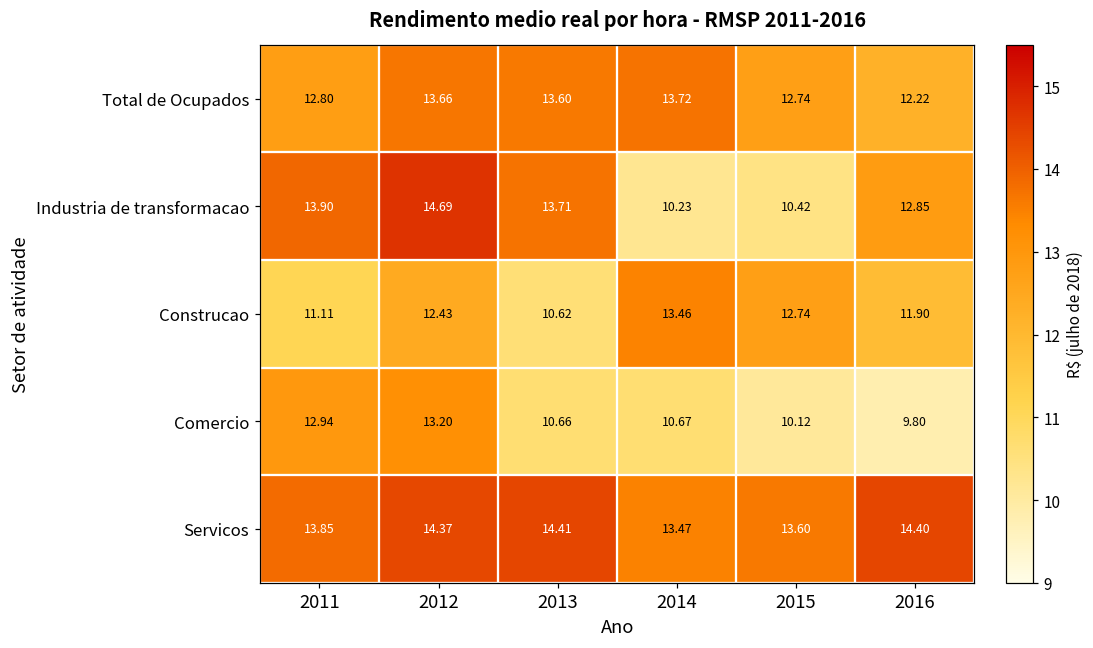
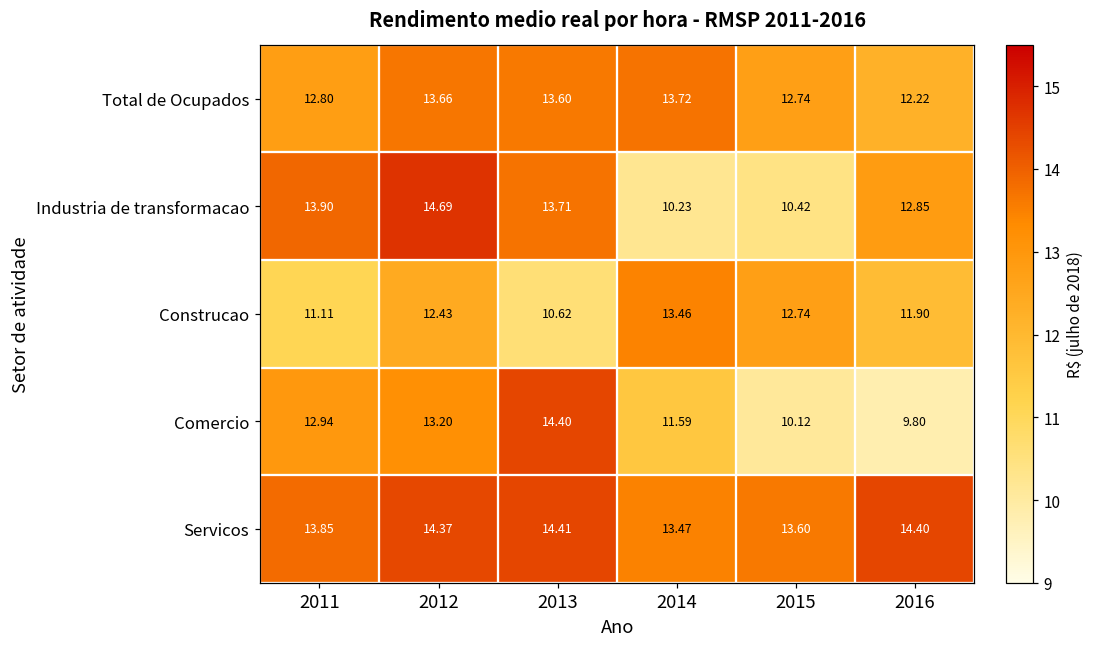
  {
    "Total de Ocupados": {
      "2011": 12.80,
      "2012": 13.66,
      "2013": 13.60,
      "2014": 13.72,
      "2015": 12.74,
      "2016": 12.22
    },
    "Industria de transformacao": {
      "2011": 13.90,
      "2012": 14.69,
      "2013": 13.71,
      "2014": 10.23,
      "2015": 10.42,
      "2016": 12.85
    },
    "Construcao": {
      "2011": 11.11,
      "2012": 12.43,
      "2013": 10.62,
      "2014": 13.46,
      "2015": 12.74,
      "2016": 11.90
    },
    "Comercio": {
      "2011": 12.94,
      "2012": 13.20,
-     "2013": 10.66,
-     "2014": 10.67,
+     "2013": 14.40,
+     "2014": 11.59,
      "2015": 10.12,
      "2016": 9.80
    },
    "Servicos": {
      "2011": 13.85,
      "2012": 14.37,
      "2013": 14.41,
      "2014": 13.47,
      "2015": 13.60,
      "2016": 14.40
    }
  }
